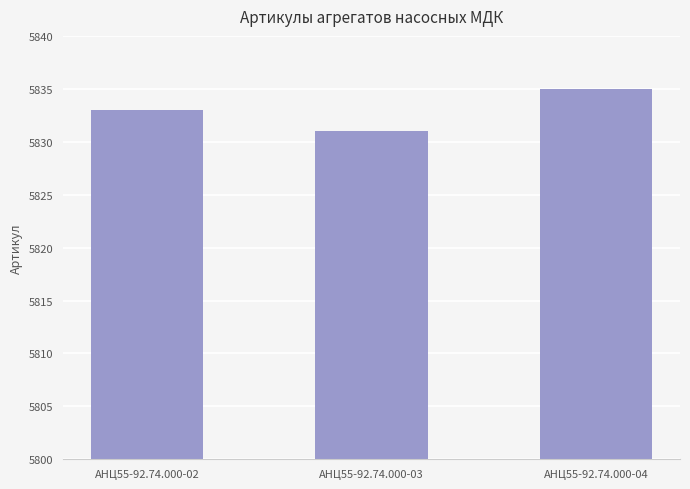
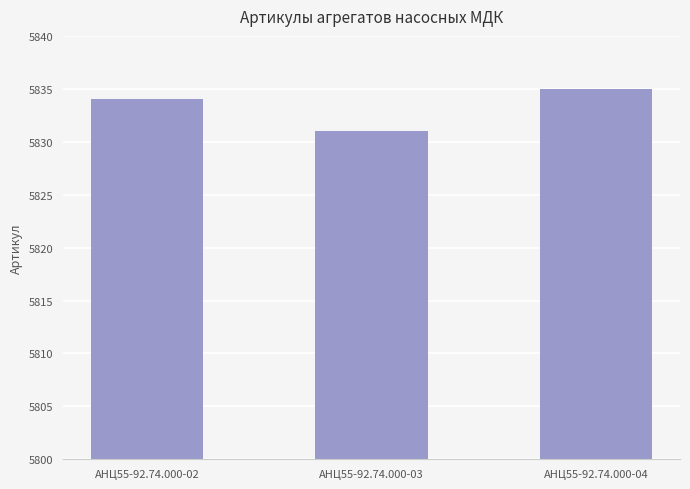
  {
-   "АНЦ55-92.74.000-02": 5833,
+   "АНЦ55-92.74.000-02": 5834,
    "АНЦ55-92.74.000-03": 5831,
    "АНЦ55-92.74.000-04": 5835
  }
